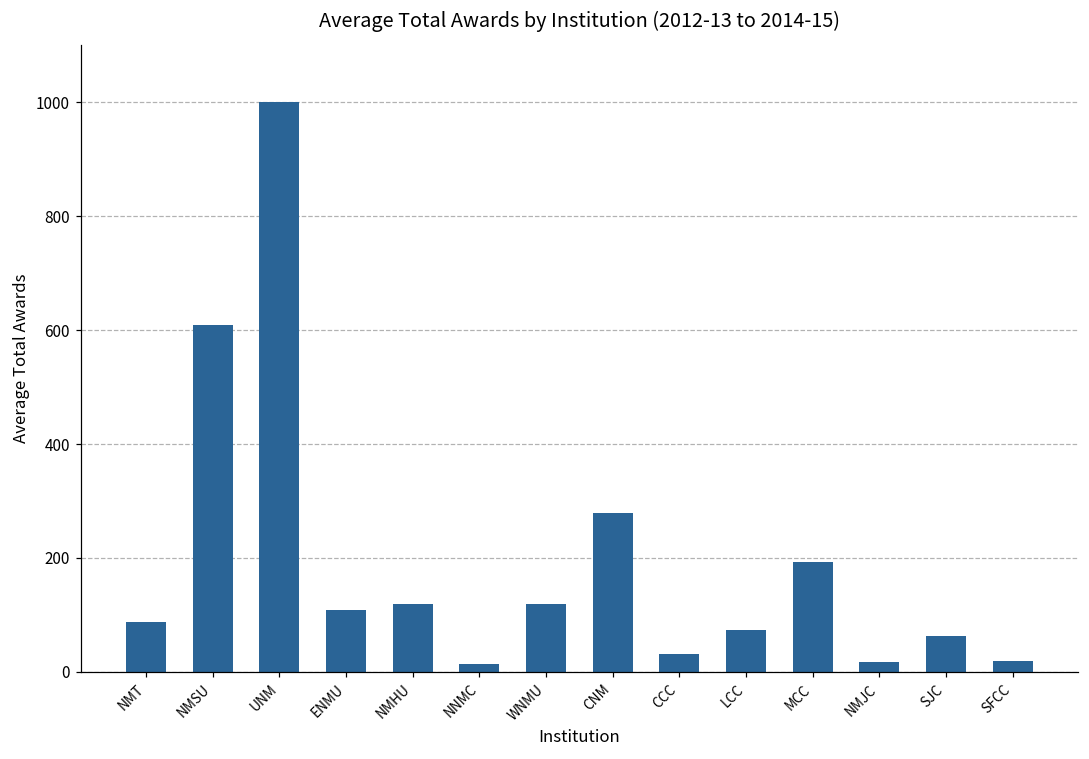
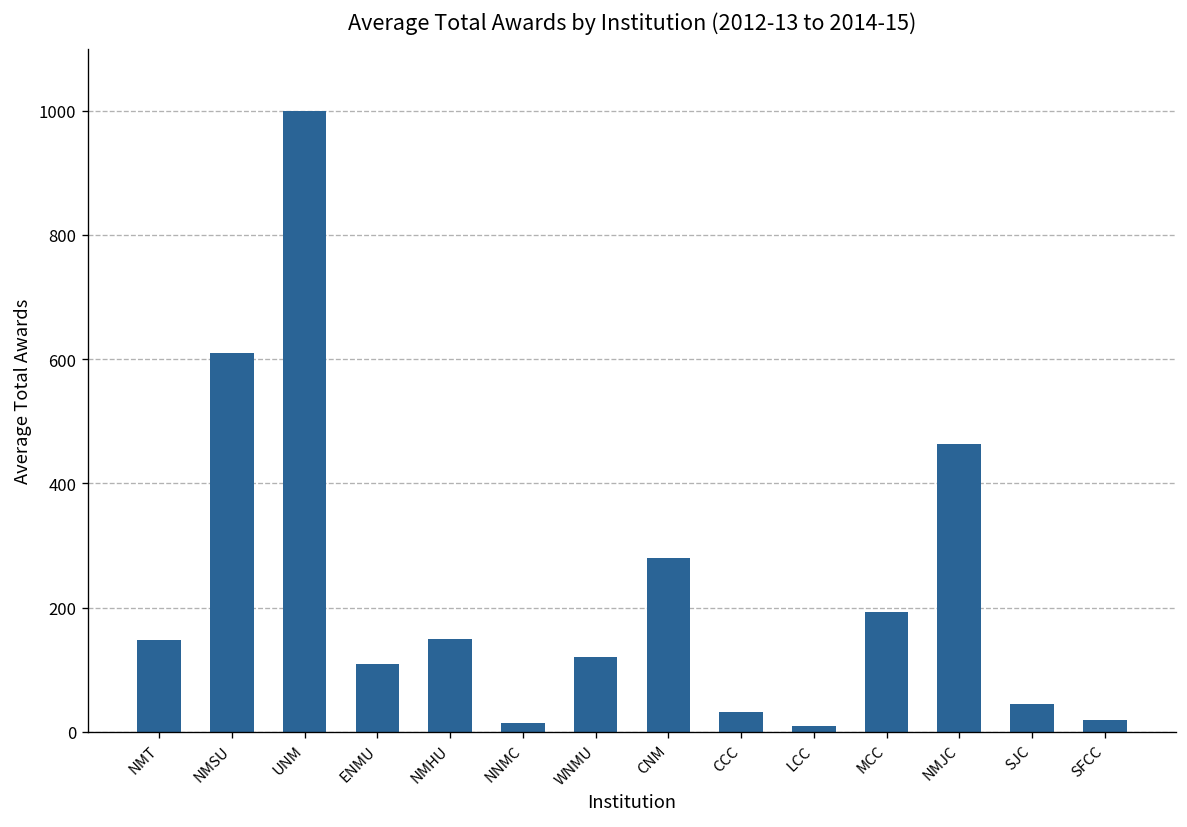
  {
-   "NMT": 90,
+   "NMT": 150,
    "NMSU": 610,
    "UNM": 1000,
    "ENMU": 110,
-   "NMHU": 120,
+   "NMHU": 150,
    "NNMC": 10,
    "WNMU": 120,
    "CNM": 280,
    "CCC": 30,
-   "LCC": 70,
+   "LCC": 10,
    "MCC": 190,
-   "NMJC": 20,
-   "SJC": 60,
+   "NMJC": 460,
+   "SJC": 40,
    "SFCC": 20
  }
